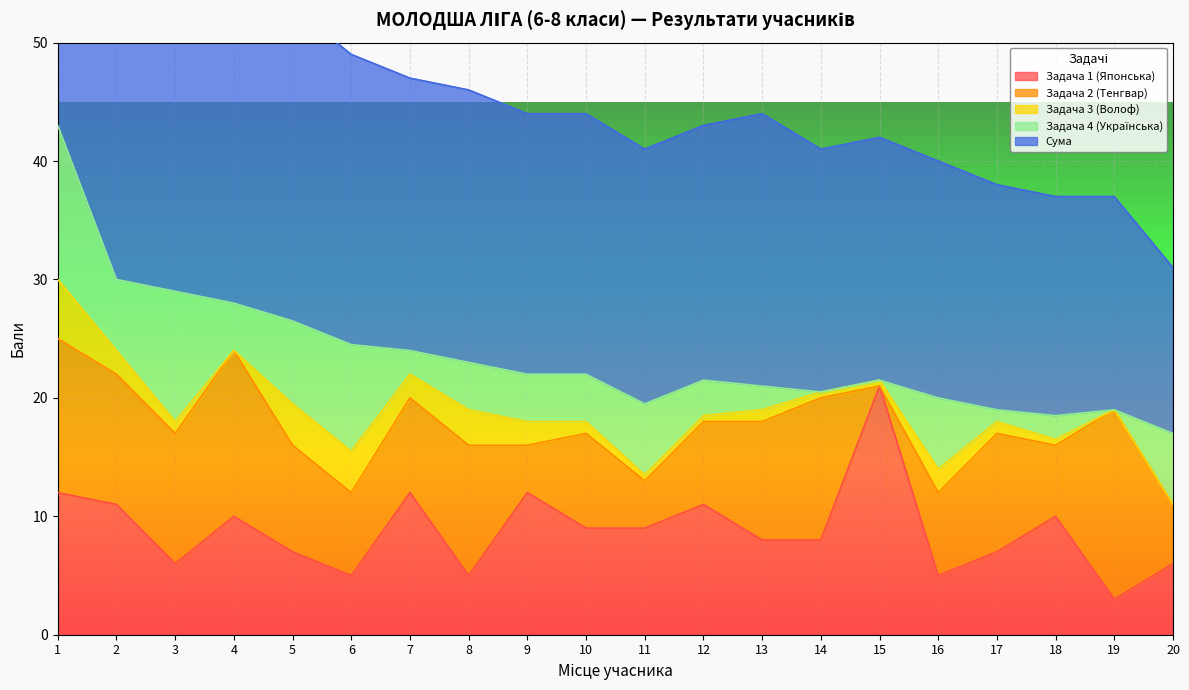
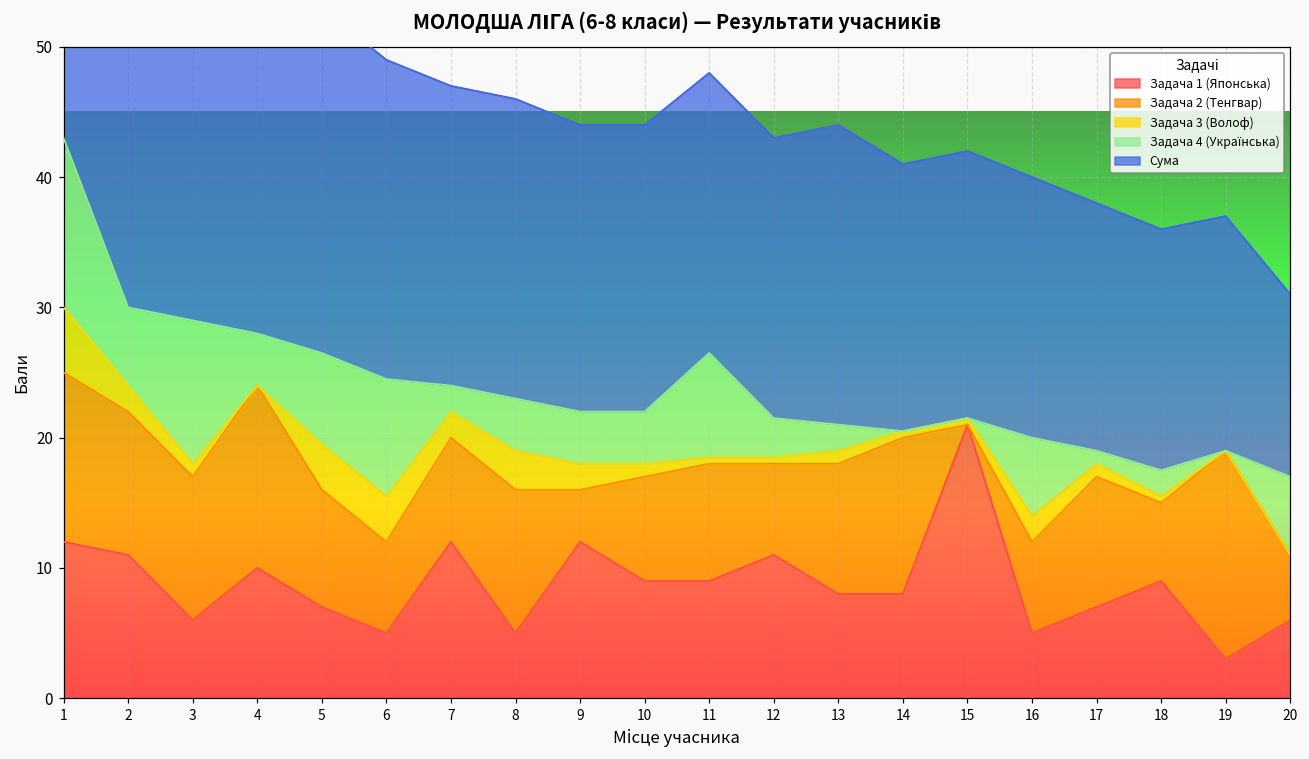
  {
    "Задача 1 (Японська)": {
      "1": 12,
      "2": 11,
      "3": 6,
      "4": 10,
      "5": 7,
      "6": 5,
      "7": 12,
      "8": 5,
      "9": 12,
      "10": 9,
      "11": 9,
      "12": 11,
      "13": 8,
      "14": 8,
      "16": 5,
      "17": 7,
-     "18": 10,
+     "18": 9,
      "19": 3,
      "20": 6
    },
    "Задача 2 (Тенгвар)": {
      "1": 13,
      "2": 11,
      "3": 11,
      "5": 9,
      "6": 7,
      "7": 8,
      "8": 11,
      "9": 4,
      "10": 8,
-     "11": 4,
+     "11": 9,
      "12": 7,
      "13": 10,
      "14": 12,
      "16": 7,
      "17": 10,
      "18": 6
    },
    "Задача 3 (Волоф)": {
      "1": 5,
      "2": 2,
      "3": 1,
      "5": 3.5,
      "6": 3.5,
      "7": 2,
      "8": 3,
      "9": 2,
      "10": 1,
      "11": 0.5,
      "12": 0.5,
      "13": 1,
      "16": 2,
      "17": 1,
      "18": 0.5
    },
    "Задача 4 (Українська)": {
      "1": 13,
      "2": 6,
      "3": 11,
      "4": 4,
      "5": 7,
      "6": 9,
      "7": 2,
      "8": 4,
      "9": 4,
      "10": 4,
-     "11": 6,
+     "11": 8,
      "12": 3,
      "13": 2,
      "16": 6,
      "17": 1,
      "18": 2,
      "20": 6
    },
    "Сума": {
      "6": 24.5,
      "7": 23,
      "8": 23,
      "9": 22,
      "10": 22,
      "11": 21.5,
      "12": 21.5,
      "13": 23,
      "14": 20.5,
      "15": 20.5,
      "16": 20,
      "17": 19,
      "18": 18.5,
      "19": 18,
      "20": 14
    }
  }
